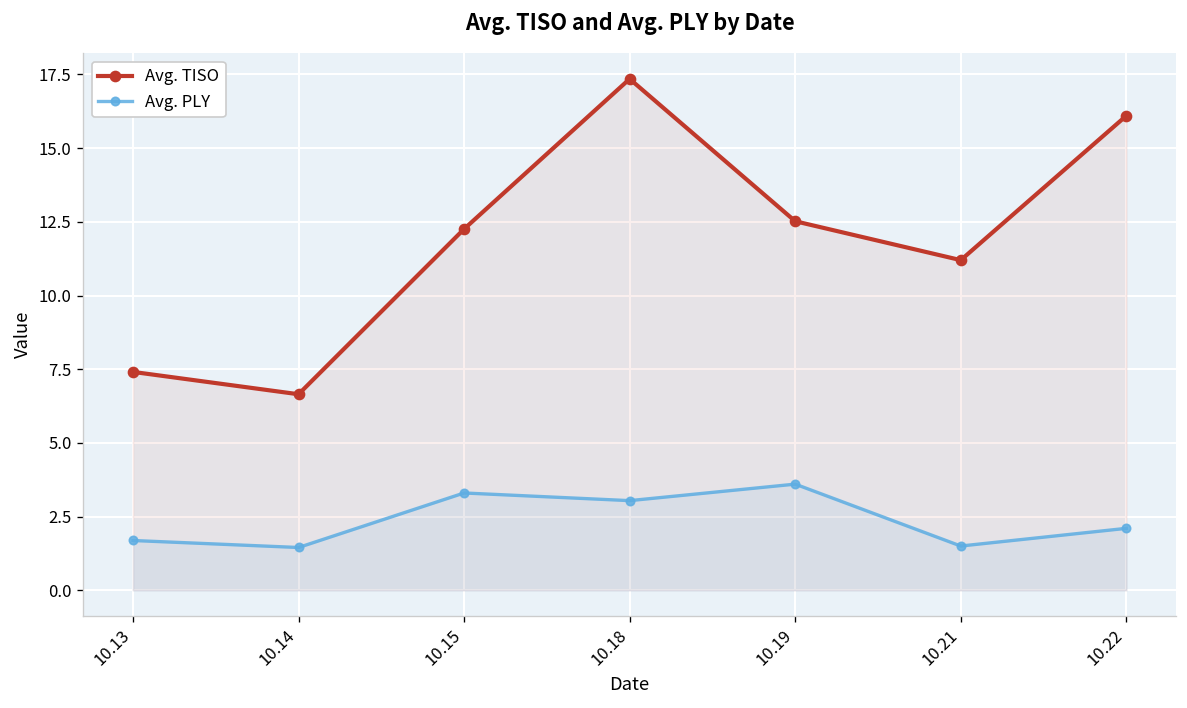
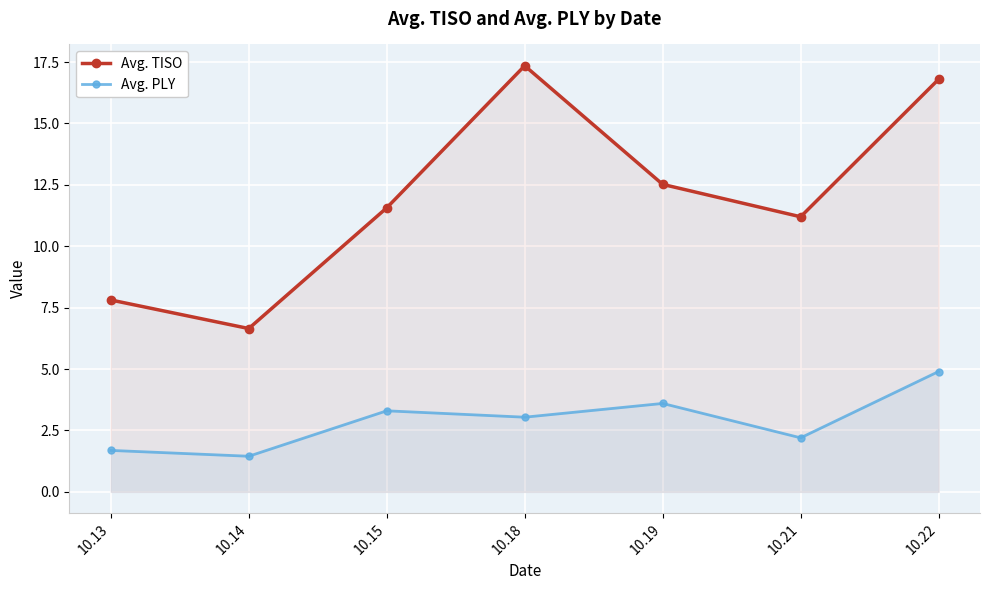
  {
    "Avg. TISO": {
-     "10.13": 7.4,
+     "10.13": 7.8,
      "10.14": 6.7,
-     "10.15": 12.3,
+     "10.15": 11.6,
      "10.18": 17.4,
      "10.19": 12.5,
      "10.21": 11.2,
-     "10.22": 16.1
+     "10.22": 16.8
    },
    "Avg. PLY": {
      "10.13": 1.7,
      "10.14": 1.5,
      "10.15": 3.3,
      "10.18": 3.0,
      "10.19": 3.6,
-     "10.21": 1.5,
-     "10.22": 2.1
+     "10.21": 2.2,
+     "10.22": 4.9
    }
  }
